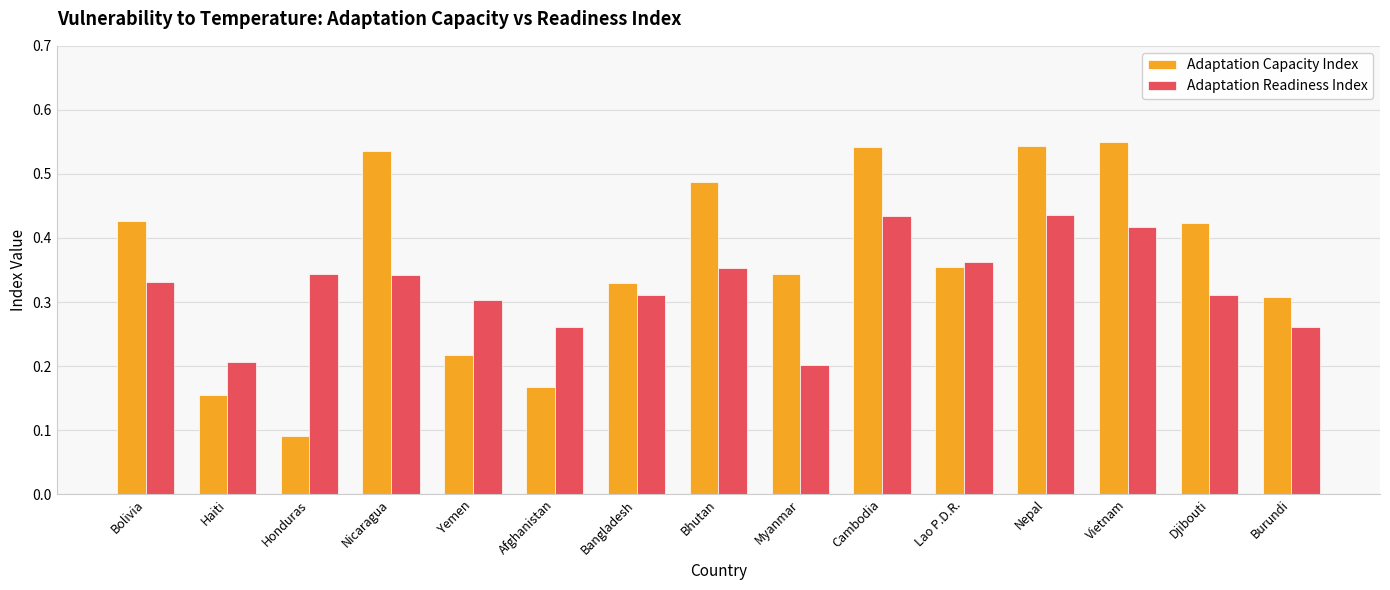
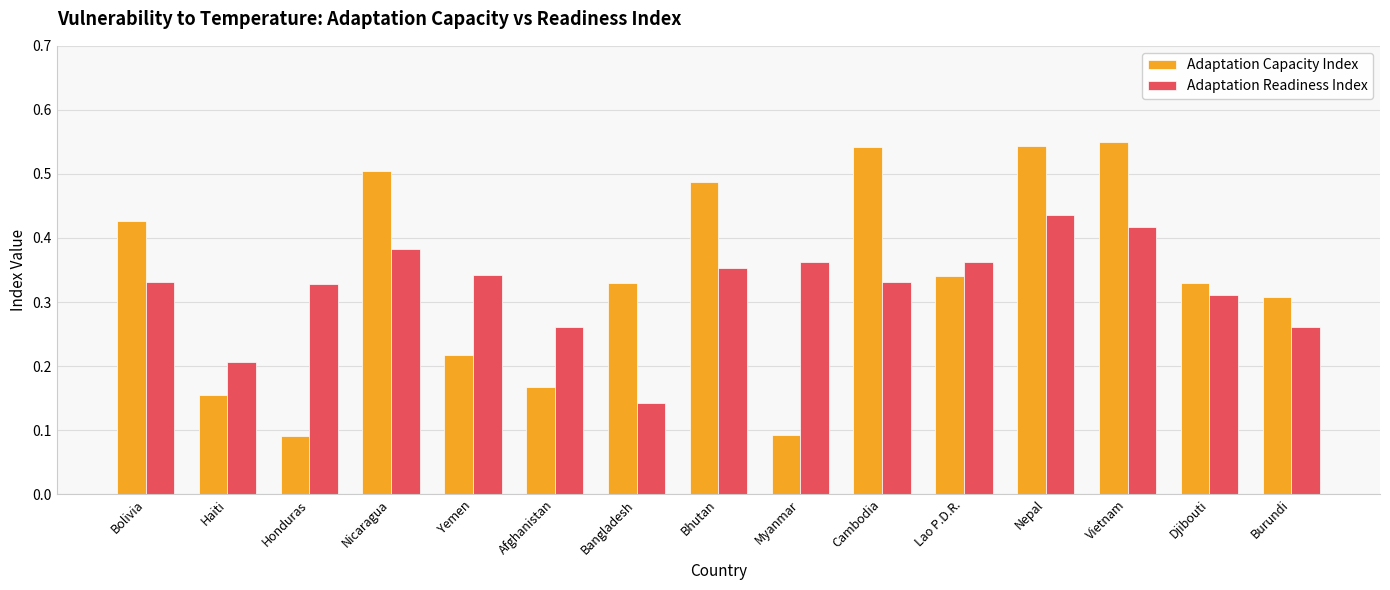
  {
    "Adaptation Capacity Index": {
      "Bolivia": 0.43,
      "Haiti": 0.16,
      "Honduras": 0.09,
-     "Nicaragua": 0.54,
+     "Nicaragua": 0.50,
      "Yemen": 0.22,
      "Afghanistan": 0.17,
      "Bangladesh": 0.33,
      "Bhutan": 0.49,
-     "Myanmar": 0.34,
+     "Myanmar": 0.09,
      "Cambodia": 0.54,
-     "Lao P.D.R.": 0.35,
+     "Lao P.D.R.": 0.34,
      "Nepal": 0.54,
      "Vietnam": 0.55,
-     "Djibouti": 0.42,
+     "Djibouti": 0.33,
      "Burundi": 0.31
    },
    "Adaptation Readiness Index": {
      "Bolivia": 0.33,
      "Haiti": 0.21,
-     "Honduras": 0.34,
-     "Nicaragua": 0.34,
-     "Yemen": 0.30,
+     "Honduras": 0.33,
+     "Nicaragua": 0.38,
+     "Yemen": 0.34,
      "Afghanistan": 0.26,
-     "Bangladesh": 0.31,
+     "Bangladesh": 0.14,
      "Bhutan": 0.35,
-     "Myanmar": 0.20,
-     "Cambodia": 0.43,
+     "Myanmar": 0.36,
+     "Cambodia": 0.33,
      "Lao P.D.R.": 0.36,
      "Nepal": 0.44,
      "Vietnam": 0.42,
      "Djibouti": 0.31,
      "Burundi": 0.26
    }
  }
